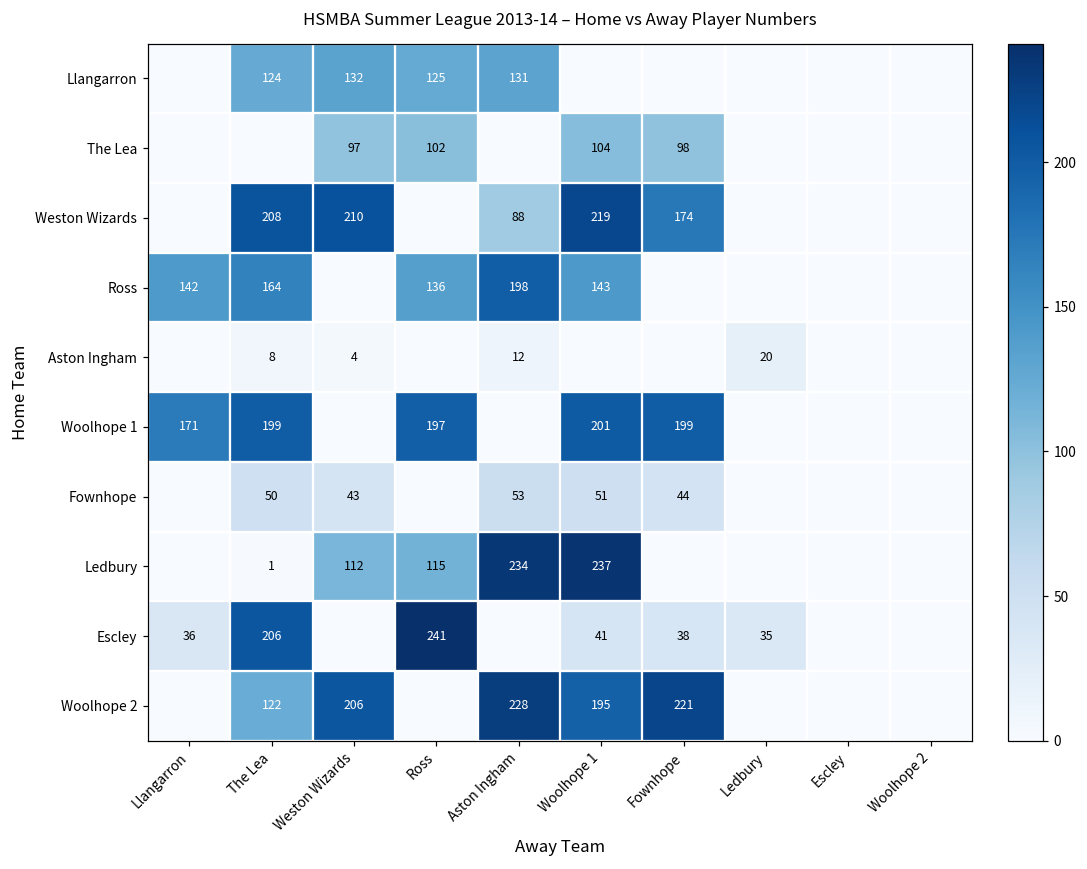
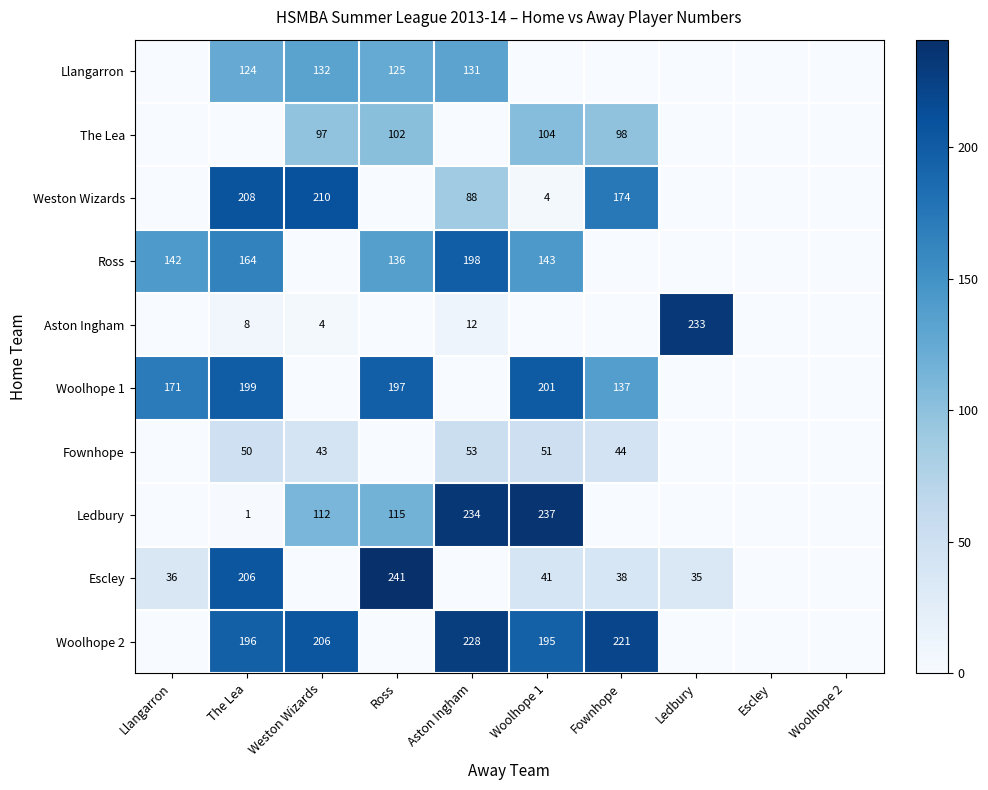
  {
    "Llangarron": {
      "The Lea": 124,
      "Weston Wizards": 132,
      "Ross": 125,
      "Aston Ingham": 131
    },
    "The Lea": {
      "Weston Wizards": 97,
      "Ross": 102,
      "Woolhope 1": 104,
      "Fownhope": 98
    },
    "Weston Wizards": {
      "The Lea": 208,
      "Weston Wizards": 210,
      "Aston Ingham": 88,
-     "Woolhope 1": 219,
+     "Woolhope 1": 4,
      "Fownhope": 174
    },
    "Ross": {
      "Llangarron": 142,
      "The Lea": 164,
      "Ross": 136,
      "Aston Ingham": 198,
      "Woolhope 1": 143
    },
    "Aston Ingham": {
      "The Lea": 8,
      "Weston Wizards": 4,
      "Aston Ingham": 12,
-     "Ledbury": 20
+     "Ledbury": 233
    },
    "Woolhope 1": {
      "Llangarron": 171,
      "The Lea": 199,
      "Ross": 197,
      "Woolhope 1": 201,
-     "Fownhope": 199
+     "Fownhope": 137
    },
    "Fownhope": {
      "The Lea": 50,
      "Weston Wizards": 43,
      "Aston Ingham": 53,
      "Woolhope 1": 51,
      "Fownhope": 44
    },
    "Ledbury": {
      "The Lea": 1,
      "Weston Wizards": 112,
      "Ross": 115,
      "Aston Ingham": 234,
      "Woolhope 1": 237
    },
    "Escley": {
      "Llangarron": 36,
      "The Lea": 206,
      "Ross": 241,
      "Woolhope 1": 41,
      "Fownhope": 38,
      "Ledbury": 35
    },
    "Woolhope 2": {
-     "The Lea": 122,
+     "The Lea": 196,
      "Weston Wizards": 206,
      "Aston Ingham": 228,
      "Woolhope 1": 195,
      "Fownhope": 221
    }
  }
